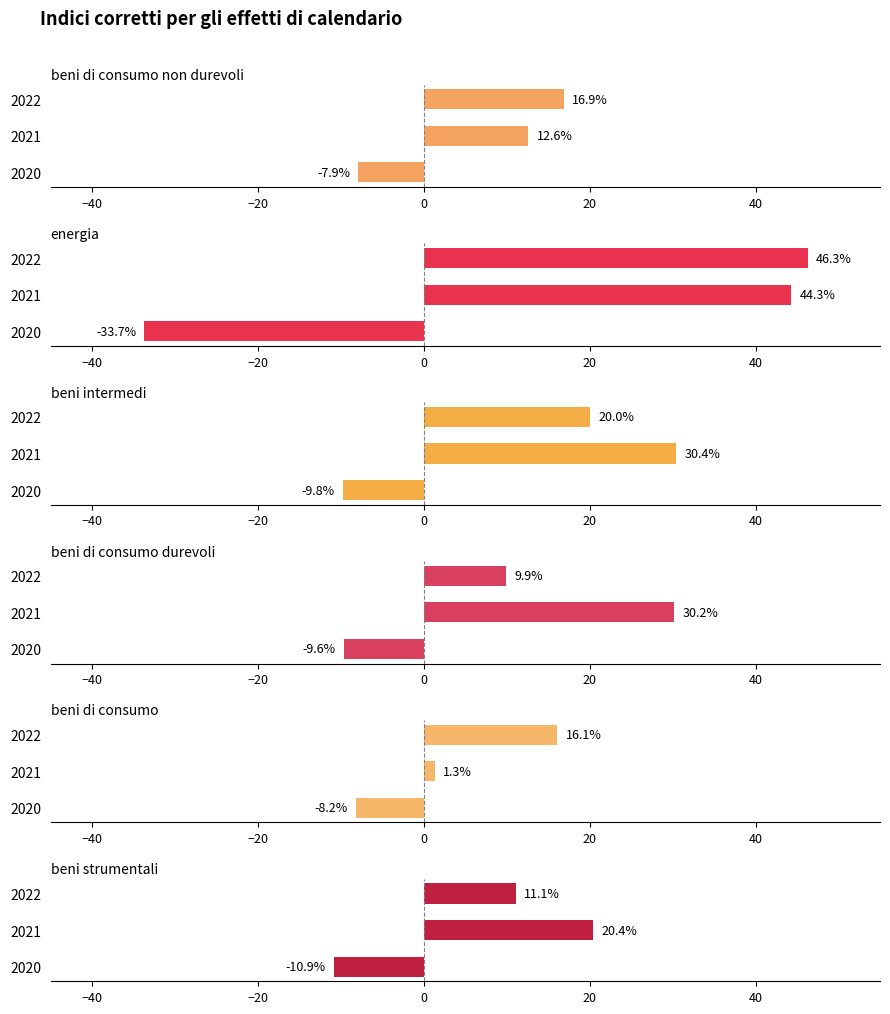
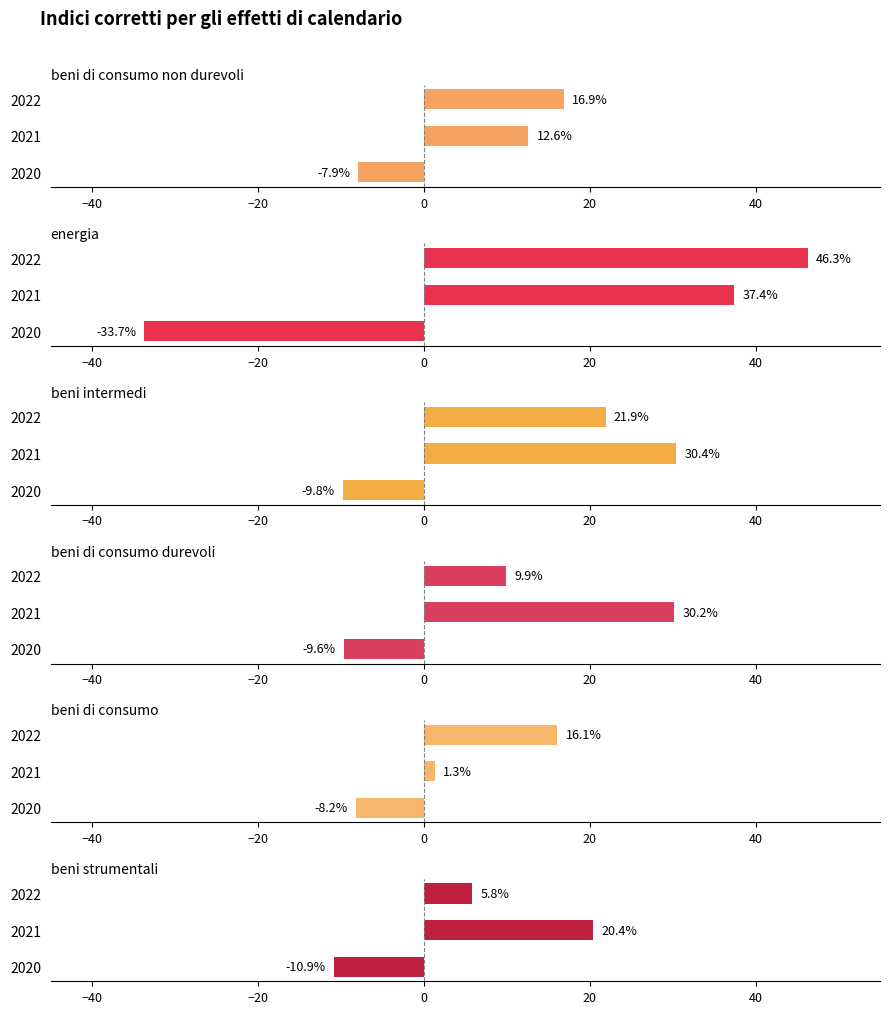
  {
    "beni di consumo non durevoli": {
      "2022": "16.9%",
      "2021": "12.6%",
      "2020": "-7.9%"
    },
    "energia": {
      "2022": "46.3%",
-     "2021": "44.3%",
+     "2021": "37.4%",
      "2020": "-33.7%"
    },
    "beni intermedi": {
-     "2022": "20.0%",
+     "2022": "21.9%",
      "2021": "30.4%",
      "2020": "-9.8%"
    },
    "beni di consumo durevoli": {
      "2022": "9.9%",
      "2021": "30.2%",
      "2020": "-9.6%"
    },
    "beni di consumo": {
      "2022": "16.1%",
      "2021": "1.3%",
      "2020": "-8.2%"
    },
    "beni strumentali": {
-     "2022": "11.1%",
+     "2022": "5.8%",
      "2021": "20.4%",
      "2020": "-10.9%"
    }
  }
